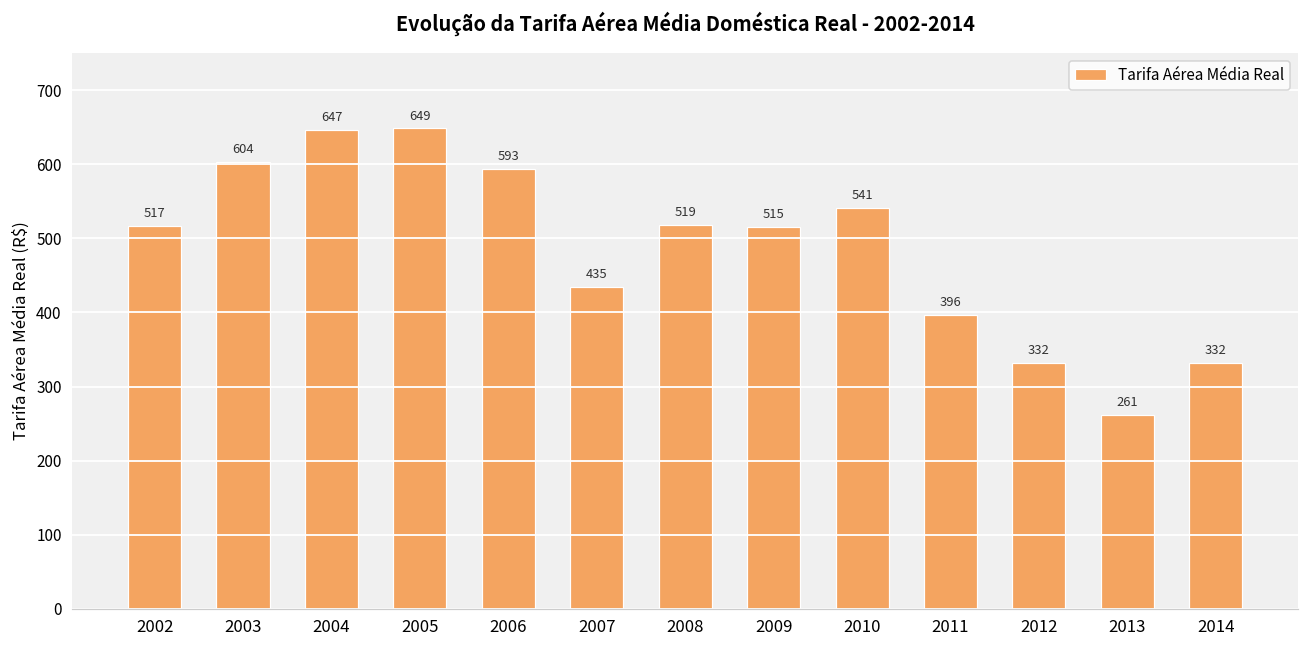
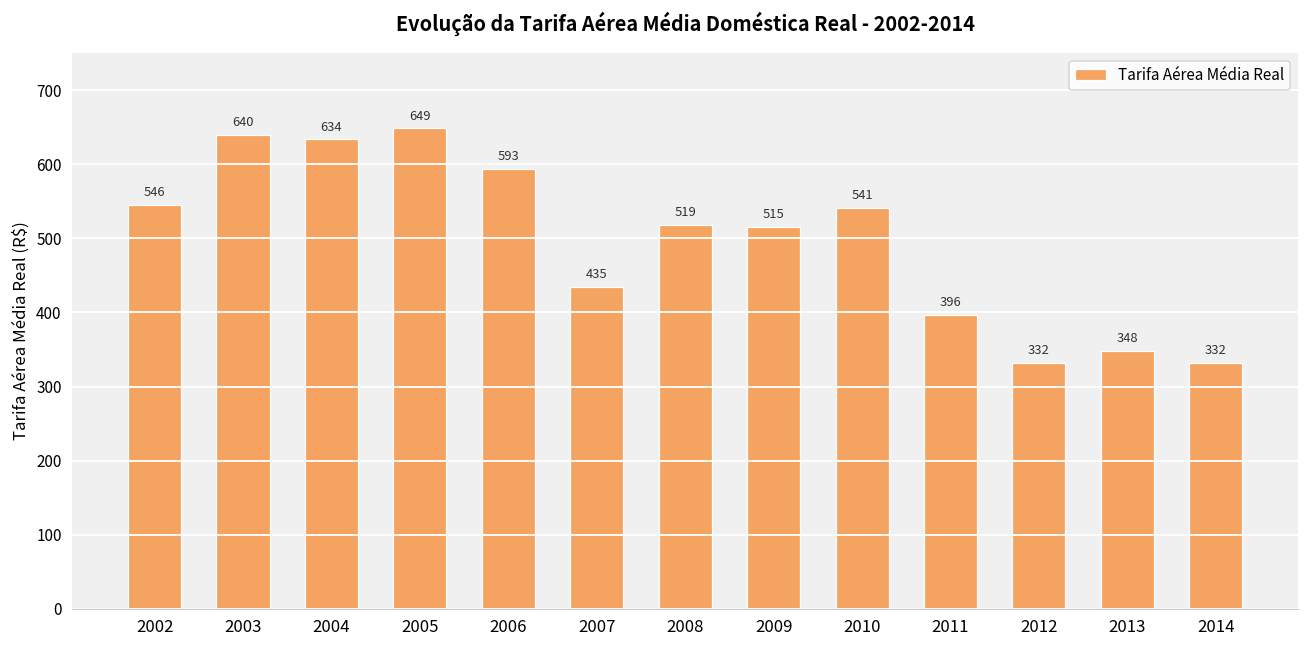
  {
-   "2002": 517,
-   "2003": 604,
-   "2004": 647,
+   "2002": 546,
+   "2003": 640,
+   "2004": 634,
    "2005": 649,
    "2006": 593,
    "2007": 435,
    "2008": 519,
    "2009": 515,
    "2010": 541,
    "2011": 396,
    "2012": 332,
-   "2013": 261,
+   "2013": 348,
    "2014": 332
  }
